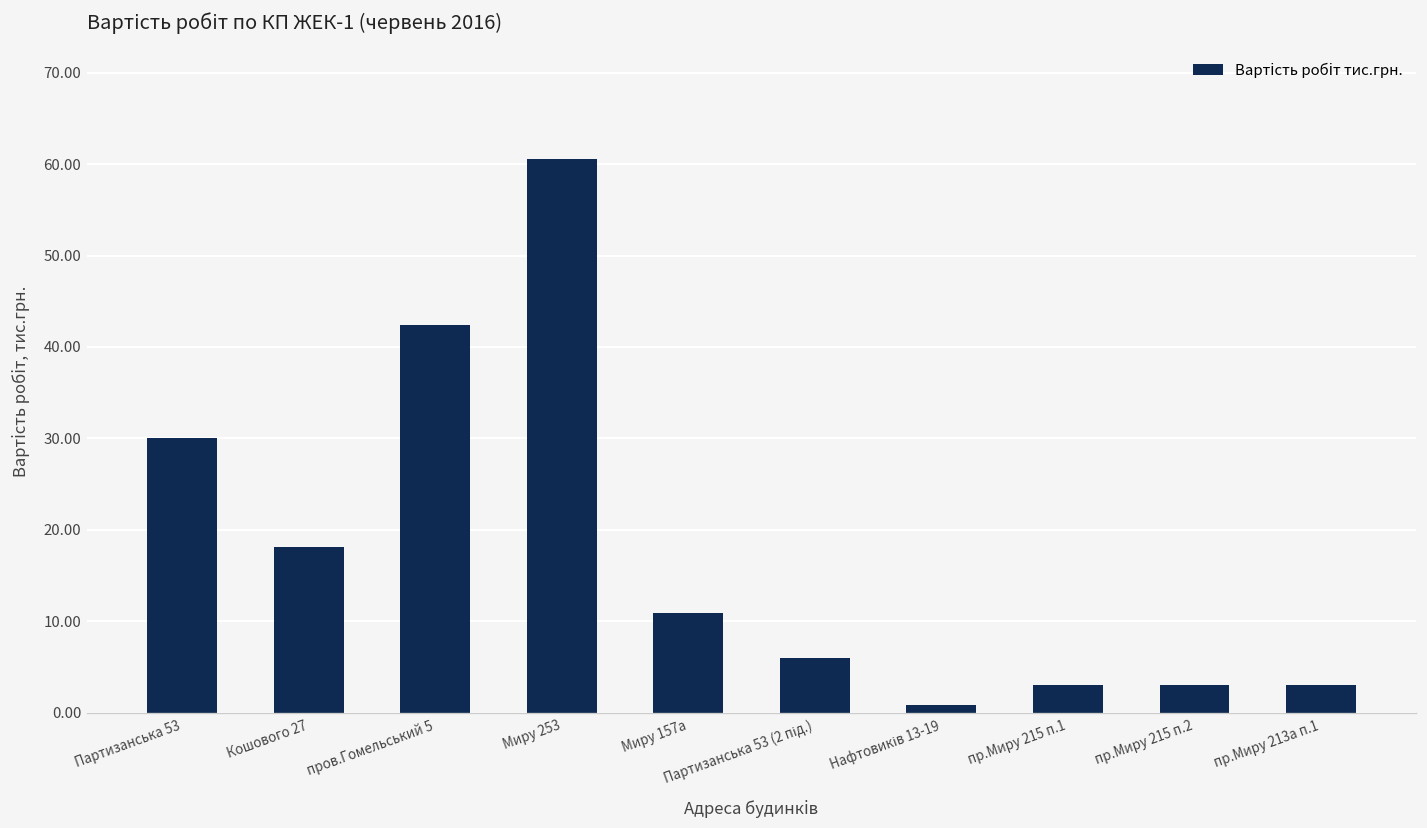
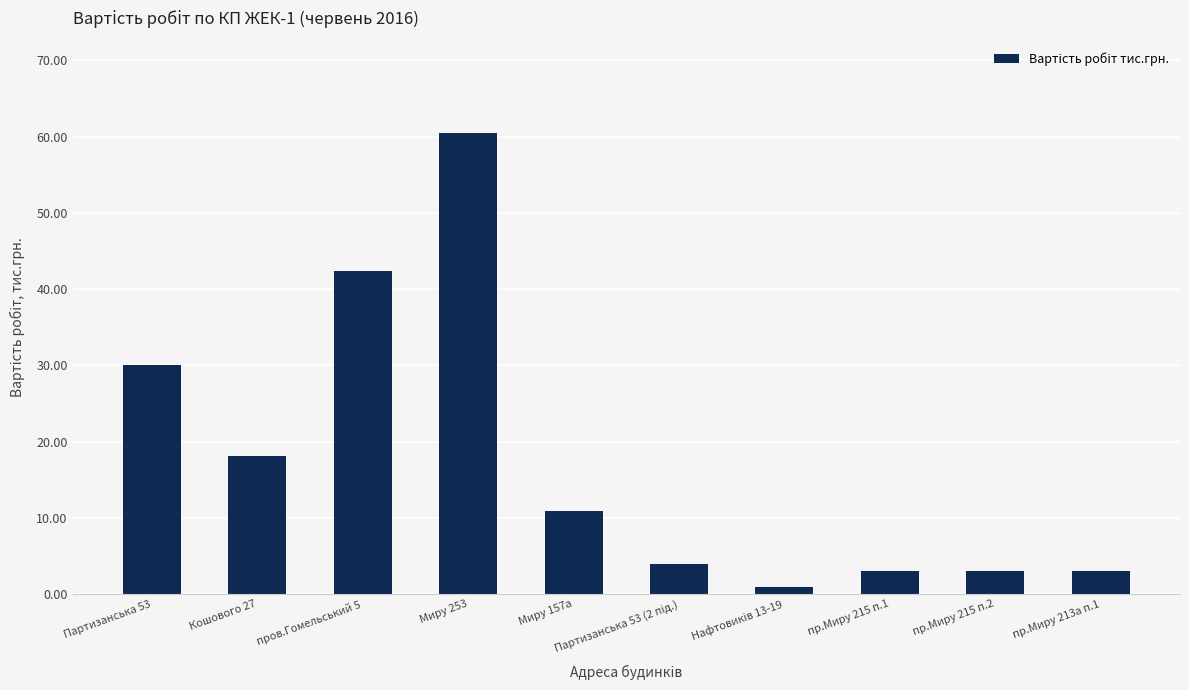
  {
    "Партизанська 53": 30,
    "Кошового 27": 18,
    "пров.Гомельський 5": 42,
    "Миру 253": 61,
    "Миру 157а": 11,
-   "Партизанська 53 (2 під.)": 6,
+   "Партизанська 53 (2 під.)": 4,
    "Нафтовиків 13-19": 1,
    "пр.Миру 215 п.1": 3,
    "пр.Миру 215 п.2": 3,
    "пр.Миру 213а п.1": 3
  }
